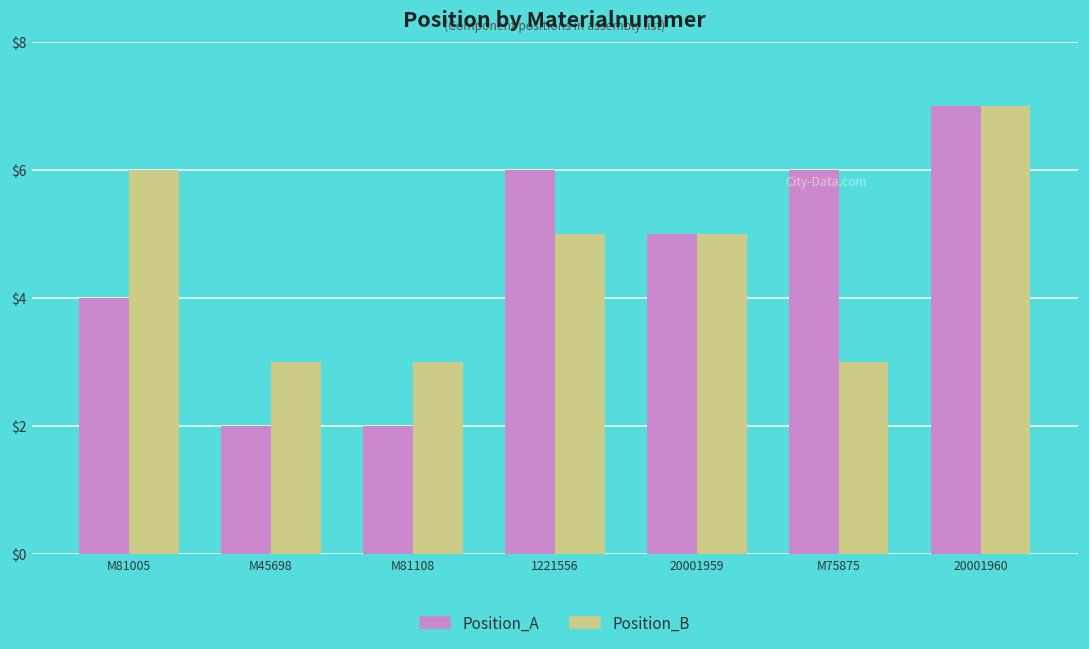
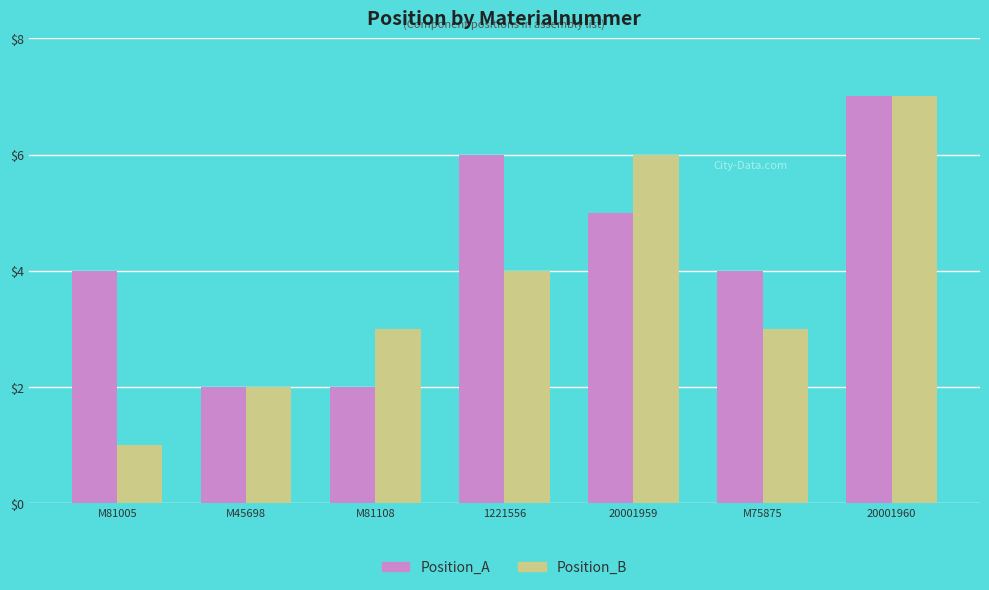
  {
    "Position_A": {
      "M81005": "$4",
      "M45698": "$2",
      "M81108": "$2",
      "1221556": "$6",
      "20001959": "$5",
-     "M75875": "$6",
+     "M75875": "$4",
      "20001960": "$7"
    },
    "Position_B": {
-     "M81005": "$6",
-     "M45698": "$3",
+     "M81005": "$1",
+     "M45698": "$2",
      "M81108": "$3",
-     "1221556": "$5",
-     "20001959": "$5",
+     "1221556": "$4",
+     "20001959": "$6",
      "M75875": "$3",
      "20001960": "$7"
    }
  }
